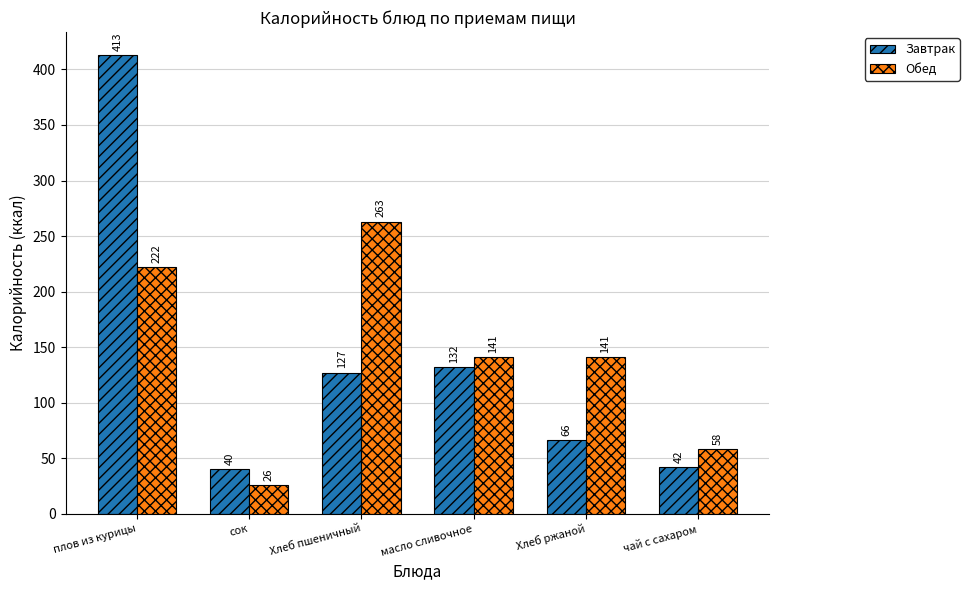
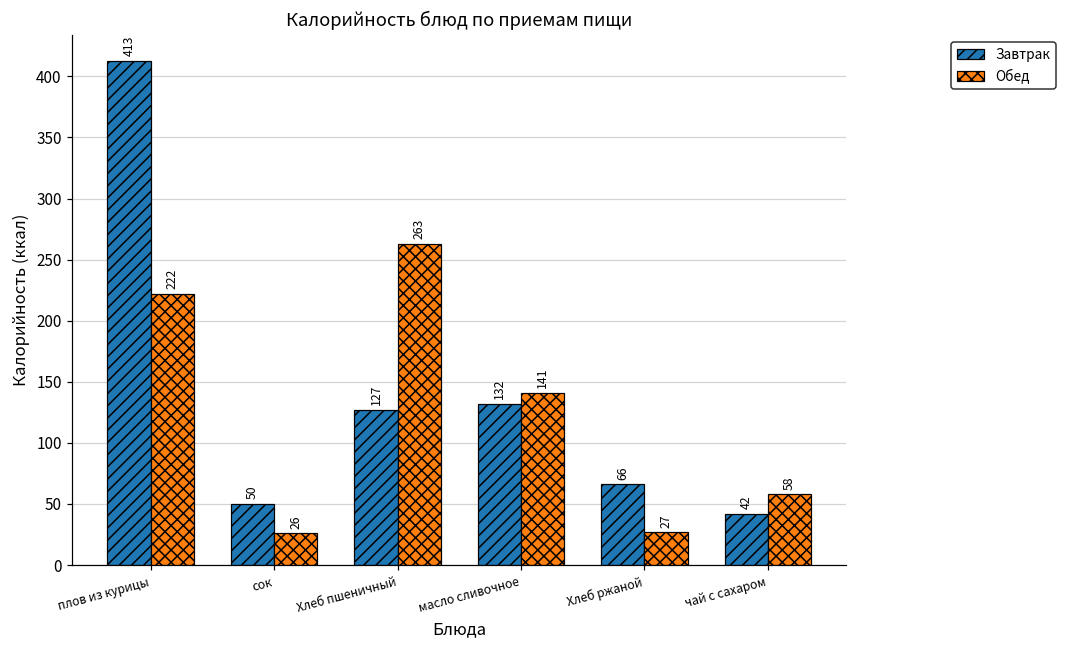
  {
    "Завтрак": {
      "плов из курицы": 413,
-     "сок": 40,
+     "сок": 50,
      "Хлеб пшеничный": 127,
      "масло сливочное": 132,
      "Хлеб ржаной": 66,
      "чай с сахаром": 42
    },
    "Обед": {
      "плов из курицы": 222,
      "сок": 26,
      "Хлеб пшеничный": 263,
      "масло сливочное": 141,
-     "Хлеб ржаной": 141,
+     "Хлеб ржаной": 27,
      "чай с сахаром": 58
    }
  }
